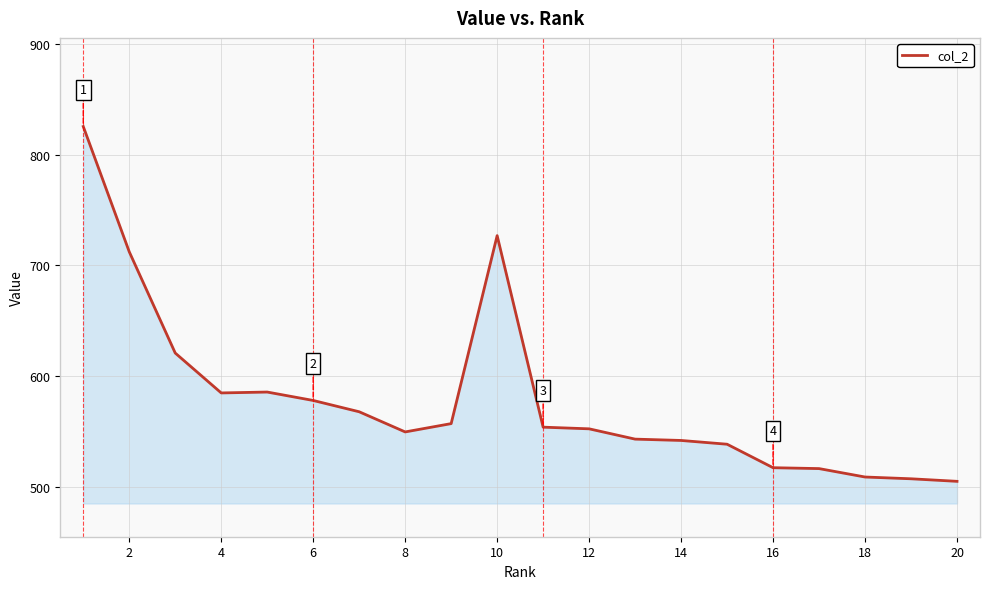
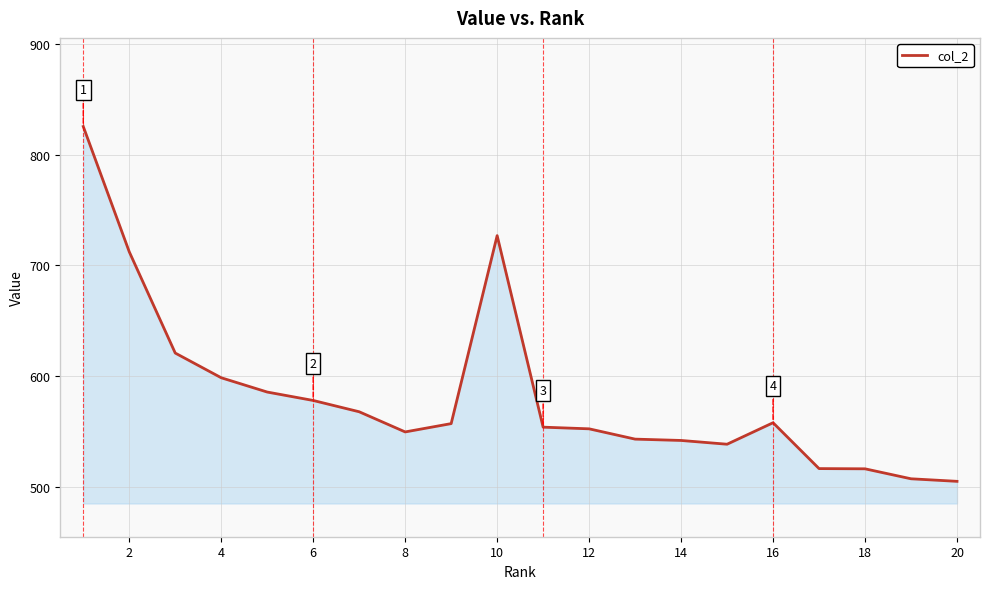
  {
    "2": 712,
-   "4": 585,
+   "4": 599,
    "8": 550,
    "10": 727,
    "12": 553,
    "14": 542,
-   "16": 517,
-   "18": 509,
+   "16": 558,
+   "18": 516,
    "20": 505
  }
